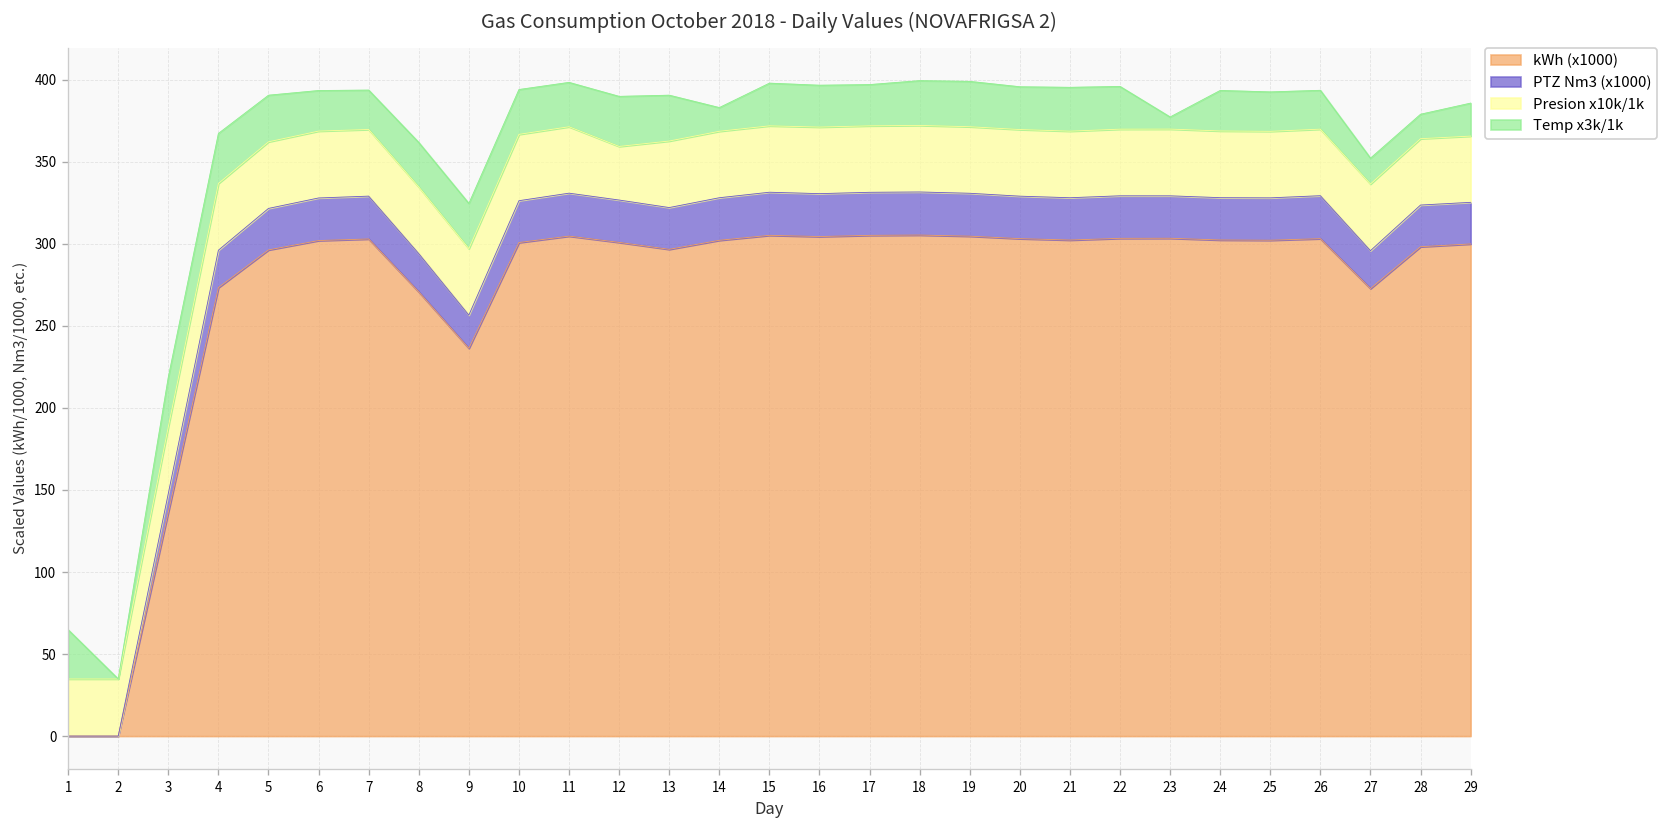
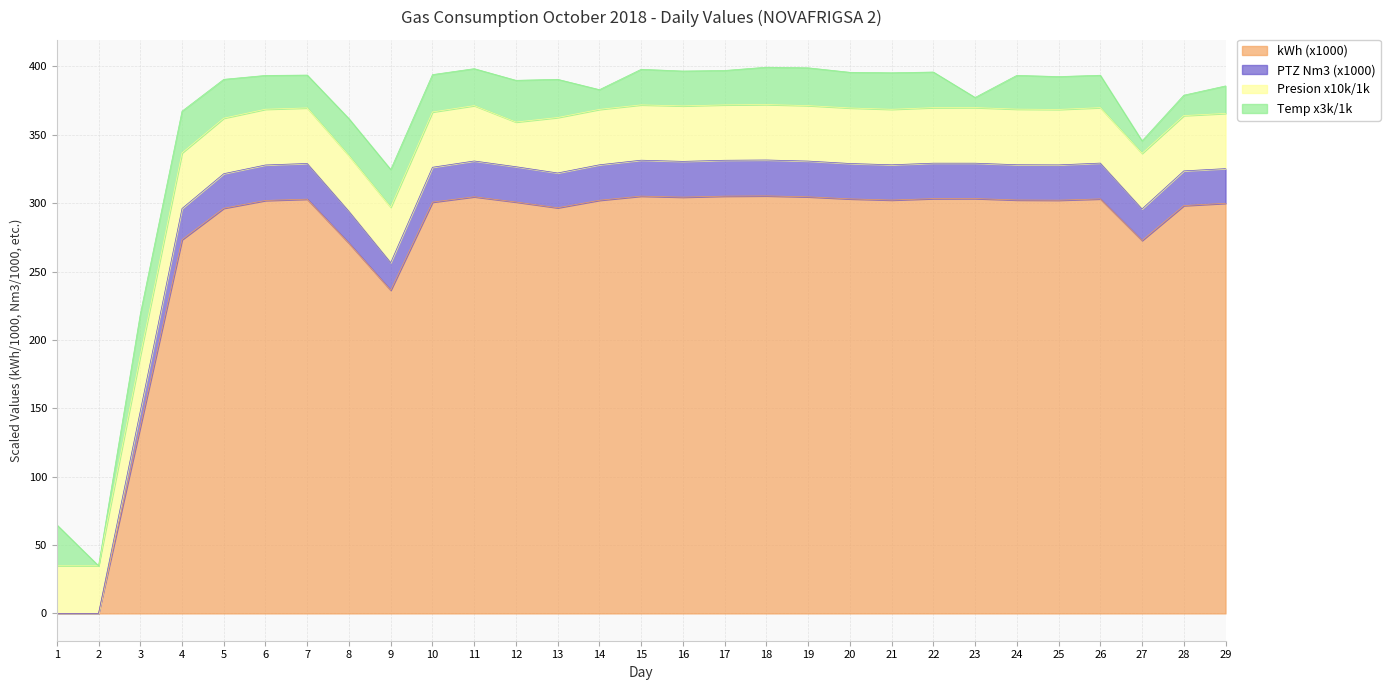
  {
    "kWh (x1000)": {
      "3": 136,
      "4": 273,
      "5": 296,
      "6": 302,
      "7": 303,
      "8": 271,
      "9": 236,
      "10": 301,
      "11": 305,
      "12": 301,
      "13": 297,
      "14": 302,
      "15": 305,
      "16": 304,
      "17": 305,
      "18": 305,
      "19": 305,
      "20": 303,
      "21": 302,
      "22": 303,
      "23": 303,
      "24": 302,
      "25": 302,
      "26": 303,
      "27": 273,
      "28": 298,
      "29": 300
    },
    "PTZ Nm3 (x1000)": {
      "3": 11,
      "4": 23,
      "5": 25,
      "6": 26,
      "7": 26,
      "8": 23,
      "9": 20,
      "10": 25,
      "11": 26,
      "12": 26,
      "13": 25,
      "14": 26,
      "15": 26,
      "16": 26,
      "17": 26,
      "18": 26,
      "19": 26,
      "20": 26,
      "21": 26,
      "22": 26,
      "23": 26,
      "24": 26,
      "25": 26,
      "26": 26,
      "27": 23,
      "28": 25,
      "29": 25
    },
    "Presion x10k/1k": {
      "1": 35,
      "3": 41,
      "4": 41,
      "5": 41,
      "6": 41,
      "7": 41,
      "8": 41,
      "9": 40,
      "10": 40,
      "11": 40,
      "12": 33,
      "13": 41,
      "14": 41,
      "15": 40,
      "16": 41,
      "17": 41,
      "18": 41,
      "19": 41,
      "20": 41,
      "21": 41,
      "22": 41,
      "23": 41,
      "24": 41,
      "25": 41,
      "26": 41,
      "27": 41,
      "28": 40,
      "29": 40
    },
    "Temp x3k/1k": {
      "1": 30,
      "3": 30,
      "4": 31,
      "5": 28,
      "6": 25,
      "7": 24,
      "8": 27,
      "9": 28,
      "10": 27,
      "11": 27,
      "12": 31,
      "13": 28,
      "14": 14,
      "15": 26,
      "16": 26,
      "17": 25,
      "18": 27,
      "19": 28,
      "20": 26,
      "21": 27,
      "22": 26,
      "23": 7,
      "24": 25,
      "25": 24,
      "26": 24,
-     "27": 16,
+     "27": 9,
      "28": 15,
      "29": 20
    }
  }
